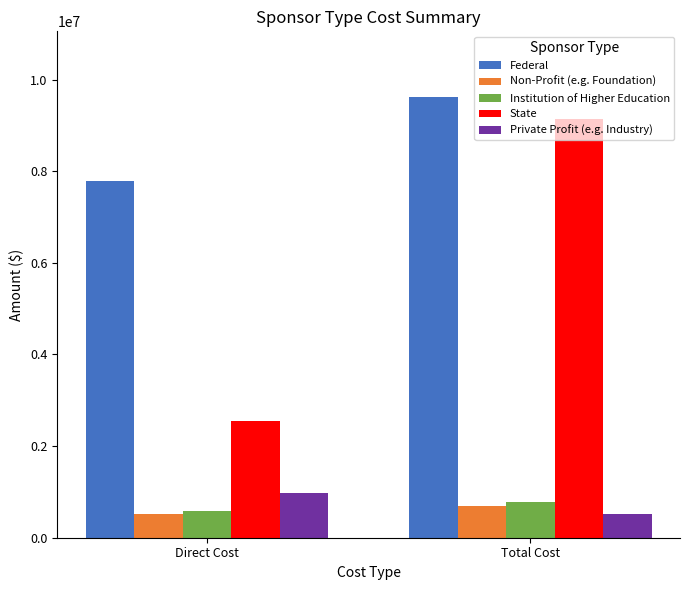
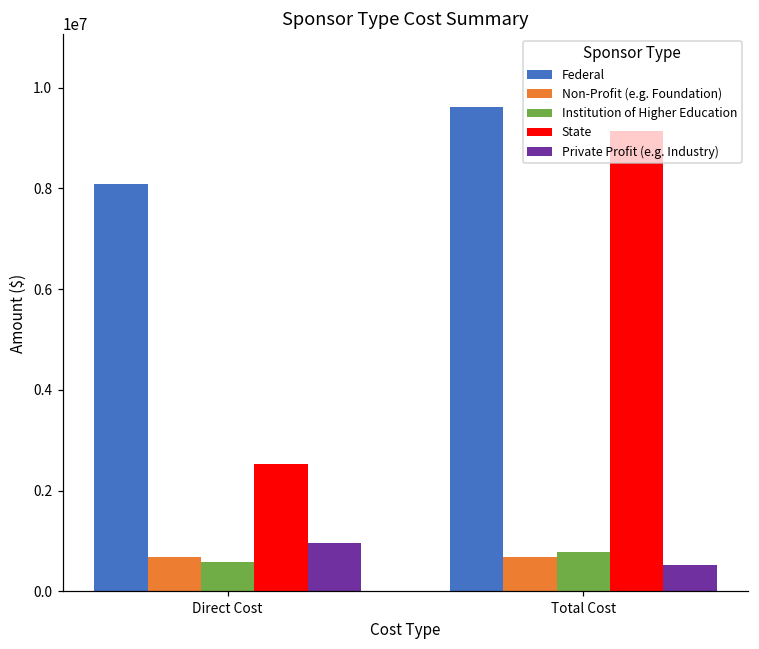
  {
    "Federal": {
-     "Direct Cost": 7800000,
+     "Direct Cost": 8100000,
      "Total Cost": 9600000
    },
    "Non-Profit (e.g. Foundation)": {
-     "Direct Cost": 500000,
+     "Direct Cost": 700000,
      "Total Cost": 700000
    },
    "Institution of Higher Education": {
      "Direct Cost": 600000,
      "Total Cost": 800000
    },
    "State": {
      "Direct Cost": 2500000
    },
    "Private Profit (e.g. Industry)": {
      "Direct Cost": 1000000,
      "Total Cost": 500000
    }
  }
